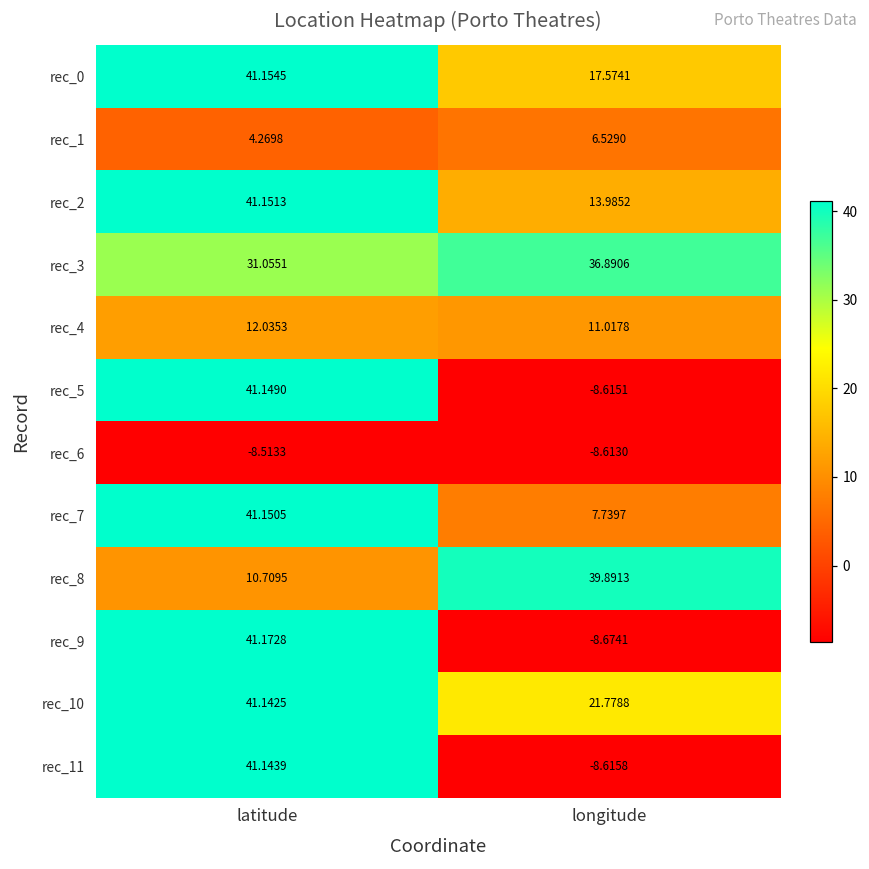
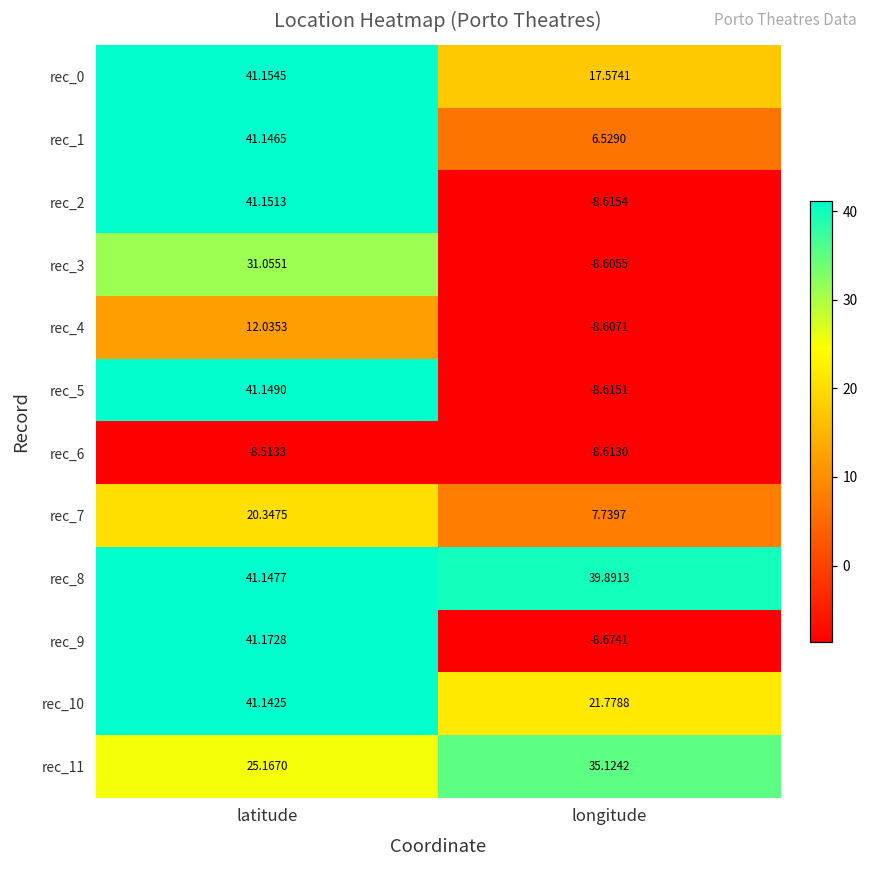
  {
    "rec_0": {
      "latitude": 41.1545,
      "longitude": 17.5741
    },
    "rec_1": {
-     "latitude": 4.2698,
+     "latitude": 41.1465,
      "longitude": 6.5290
    },
    "rec_2": {
      "latitude": 41.1513,
-     "longitude": 13.9852
+     "longitude": -8.6154
    },
    "rec_3": {
      "latitude": 31.0551,
-     "longitude": 36.8906
+     "longitude": -8.6055
    },
    "rec_4": {
      "latitude": 12.0353,
-     "longitude": 11.0178
+     "longitude": -8.6071
    },
    "rec_5": {
      "latitude": 41.1490,
      "longitude": -8.6151
    },
    "rec_6": {
      "latitude": -8.5133,
      "longitude": -8.6130
    },
    "rec_7": {
-     "latitude": 41.1505,
+     "latitude": 20.3475,
      "longitude": 7.7397
    },
    "rec_8": {
-     "latitude": 10.7095,
+     "latitude": 41.1477,
      "longitude": 39.8913
    },
    "rec_9": {
      "latitude": 41.1728,
      "longitude": -8.6741
    },
    "rec_10": {
      "latitude": 41.1425,
      "longitude": 21.7788
    },
    "rec_11": {
-     "latitude": 41.1439,
-     "longitude": -8.6158
+     "latitude": 25.1670,
+     "longitude": 35.1242
    }
  }
